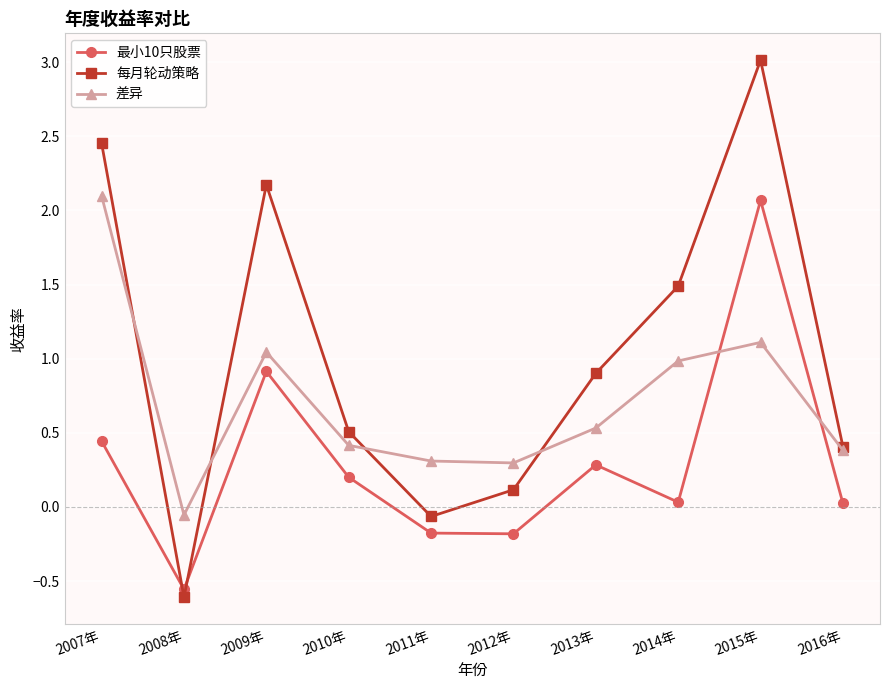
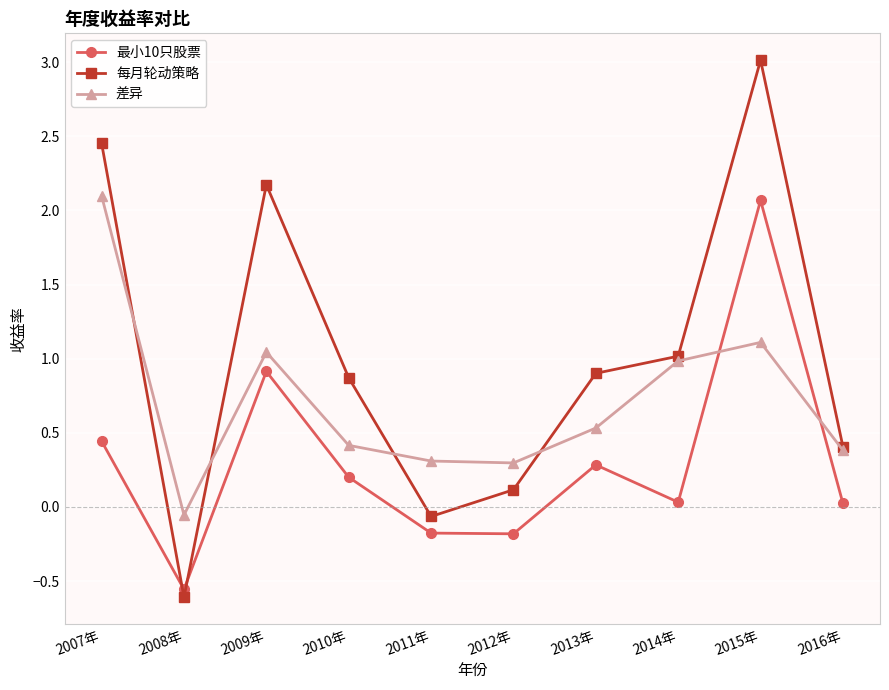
  {
    "最小10只股票": {
      "2007年": 0.44,
      "2008年": -0.56,
      "2009年": 0.91,
      "2010年": 0.20,
      "2011年": -0.18,
      "2012年": -0.18,
      "2013年": 0.28,
      "2014年": 0.03,
      "2015年": 2.07,
      "2016年": 0.02
    },
    "每月轮动策略": {
      "2007年": 2.45,
      "2008年": -0.61,
      "2009年": 2.17,
-     "2010年": 0.51,
+     "2010年": 0.87,
      "2011年": -0.06,
      "2012年": 0.12,
      "2013年": 0.90,
-     "2014年": 1.49,
+     "2014年": 1.02,
      "2015年": 3.01,
      "2016年": 0.41
    },
    "差异": {
      "2007年": 2.10,
      "2008年": -0.05,
      "2009年": 1.04,
      "2010年": 0.42,
      "2011年": 0.31,
      "2012年": 0.30,
      "2013年": 0.53,
      "2014年": 0.98,
      "2015年": 1.11,
      "2016年": 0.38
    }
  }
